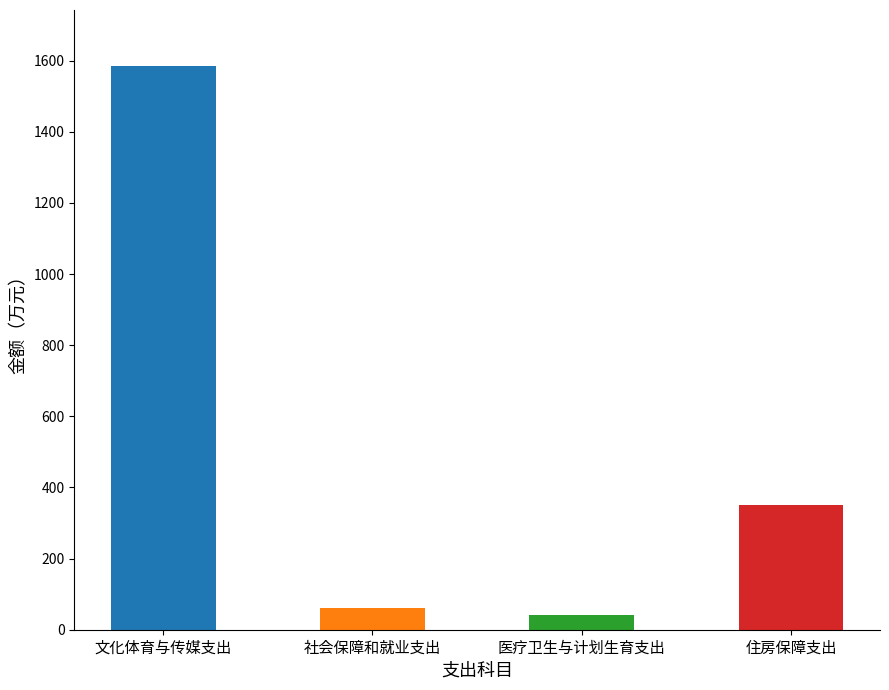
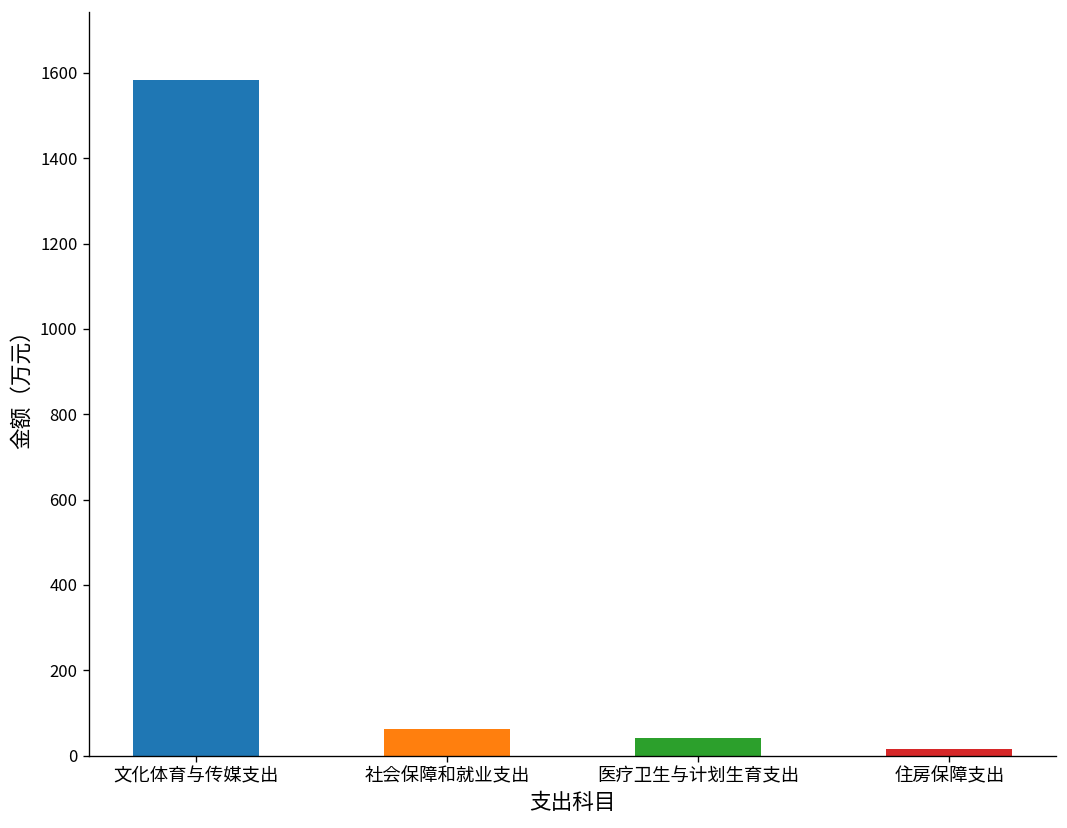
  {
    "文化体育与传媒支出": 1580,
    "社会保障和就业支出": 60,
    "医疗卫生与计划生育支出": 40,
-   "住房保障支出": 350
+   "住房保障支出": 20
  }
